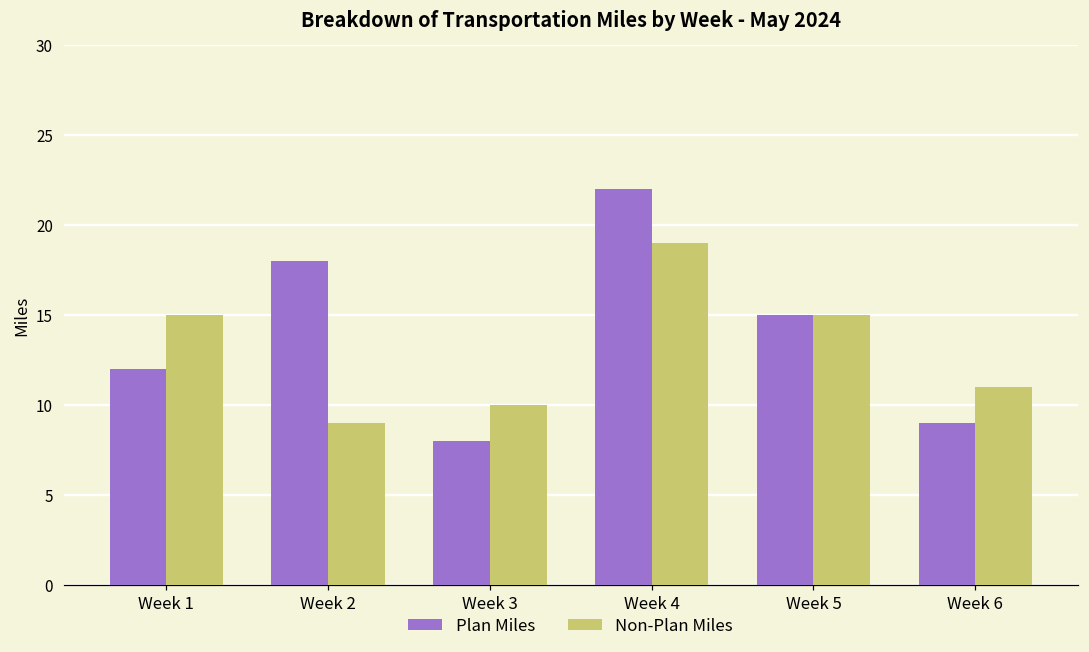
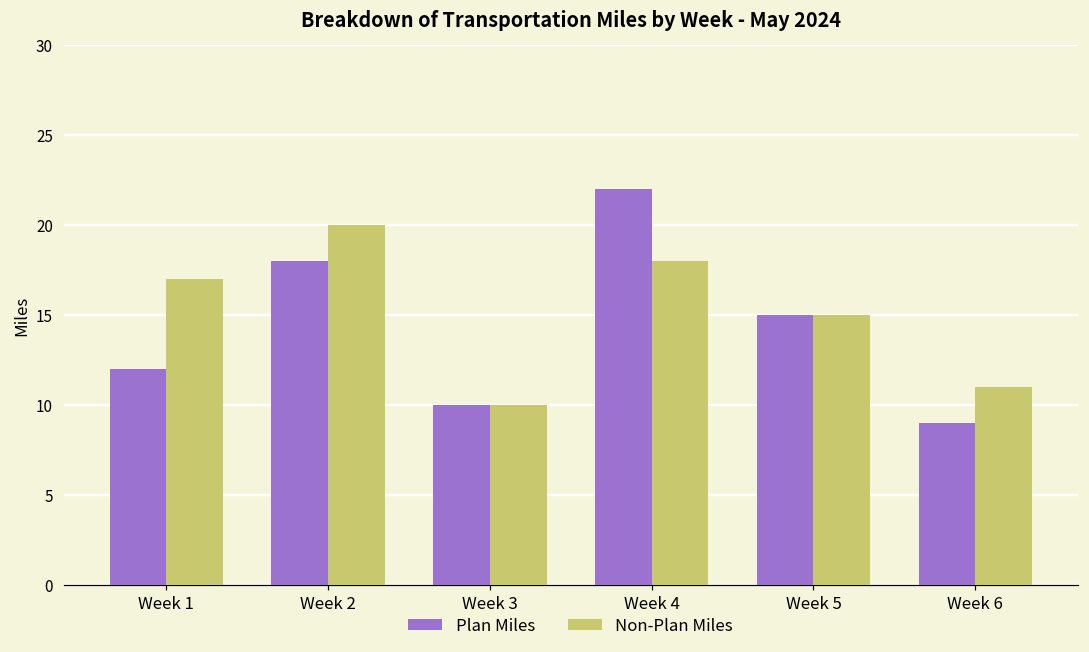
  {
    "Plan Miles": {
      "Week 1": 12,
      "Week 2": 18,
-     "Week 3": 8,
+     "Week 3": 10,
      "Week 4": 22,
      "Week 5": 15,
      "Week 6": 9
    },
    "Non-Plan Miles": {
-     "Week 1": 15,
-     "Week 2": 9,
+     "Week 1": 17,
+     "Week 2": 20,
      "Week 3": 10,
-     "Week 4": 19,
+     "Week 4": 18,
      "Week 5": 15,
      "Week 6": 11
    }
  }
